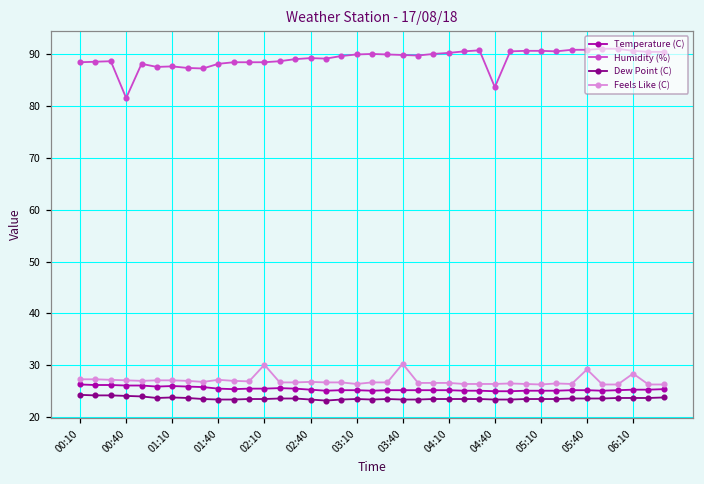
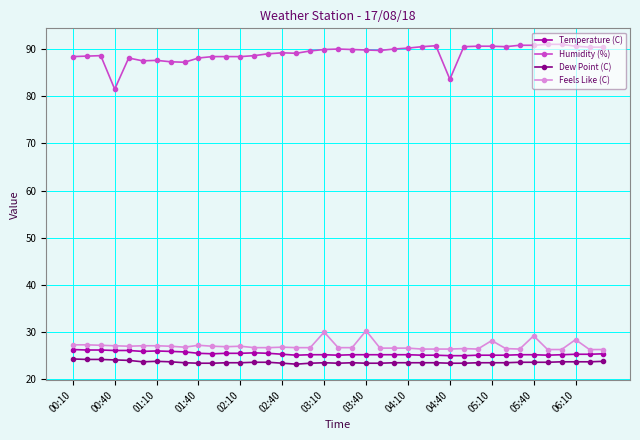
  {
    "Humidity (%)": {
      "00:10": 88,
      "00:40": 82,
      "01:10": 88,
      "01:40": 88,
      "02:10": 88,
      "02:40": 89,
      "03:10": 90,
      "03:40": 90,
      "04:10": 90,
      "04:40": 84,
      "05:10": 91
    },
    "Feels Like (C)": {
      "00:10": 27,
      "00:40": 27,
      "01:10": 27,
      "01:40": 27,
-     "02:10": 30,
+     "02:10": 27,
      "02:40": 27,
-     "03:10": 26,
+     "03:10": 30,
      "03:40": 30,
      "04:10": 27,
      "04:40": 26,
-     "05:10": 26,
+     "05:10": 28,
      "05:40": 29,
      "06:10": 28
    }
  }
